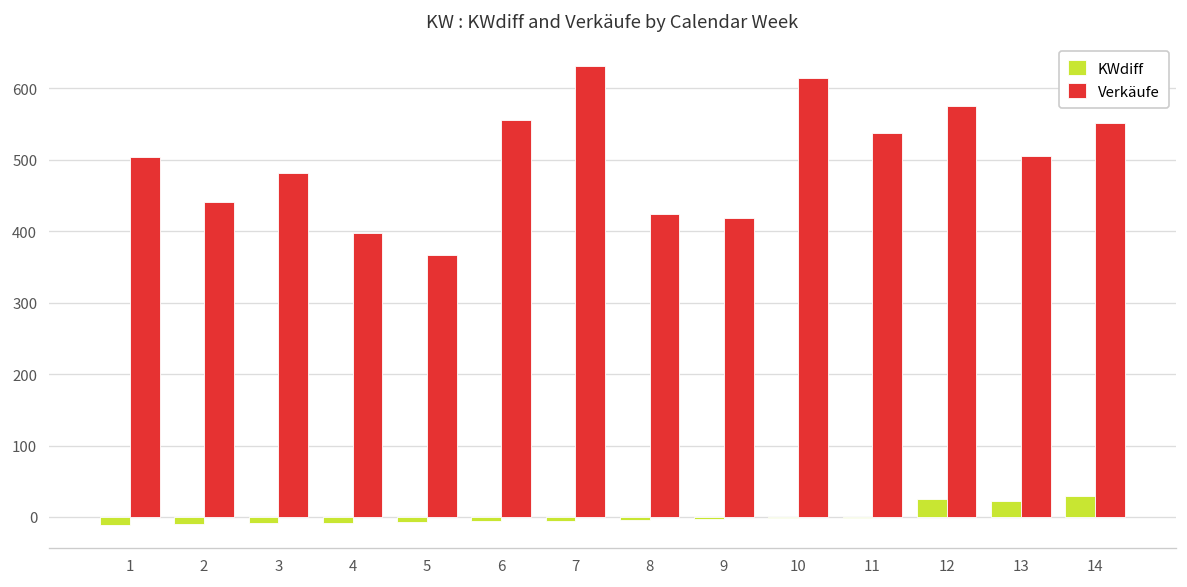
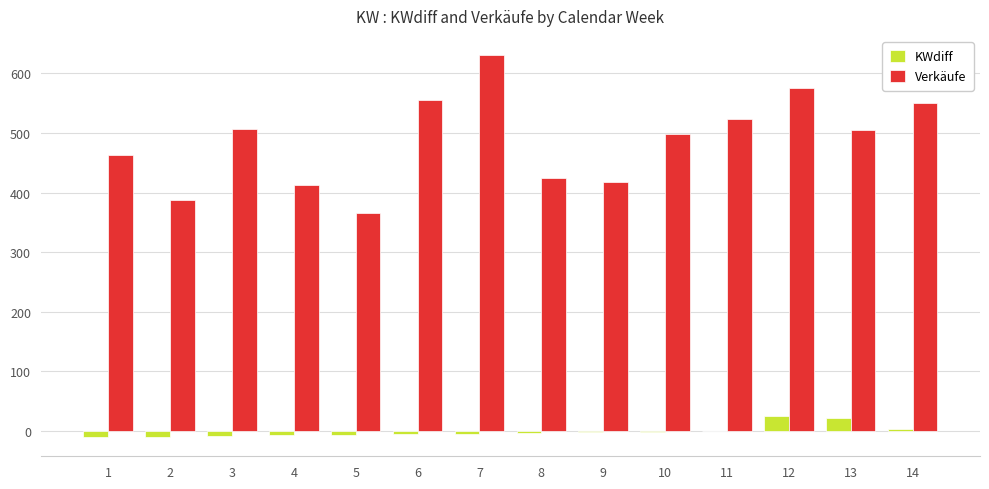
  {
    "KWdiff": {
      "1": -10,
      "2": -10,
      "3": -10,
      "4": -10,
      "5": -10,
      "6": -10,
      "7": -10,
      "12": 30,
      "13": 20,
-     "14": 30
+     "14": 0
    },
    "Verkäufe": {
-     "1": 500,
-     "2": 440,
-     "3": 480,
-     "4": 400,
+     "1": 460,
+     "2": 390,
+     "3": 510,
+     "4": 410,
      "5": 370,
      "6": 560,
      "7": 630,
      "8": 420,
      "9": 420,
-     "10": 620,
-     "11": 540,
+     "10": 500,
+     "11": 520,
      "12": 580,
      "13": 510,
      "14": 550
    }
  }
